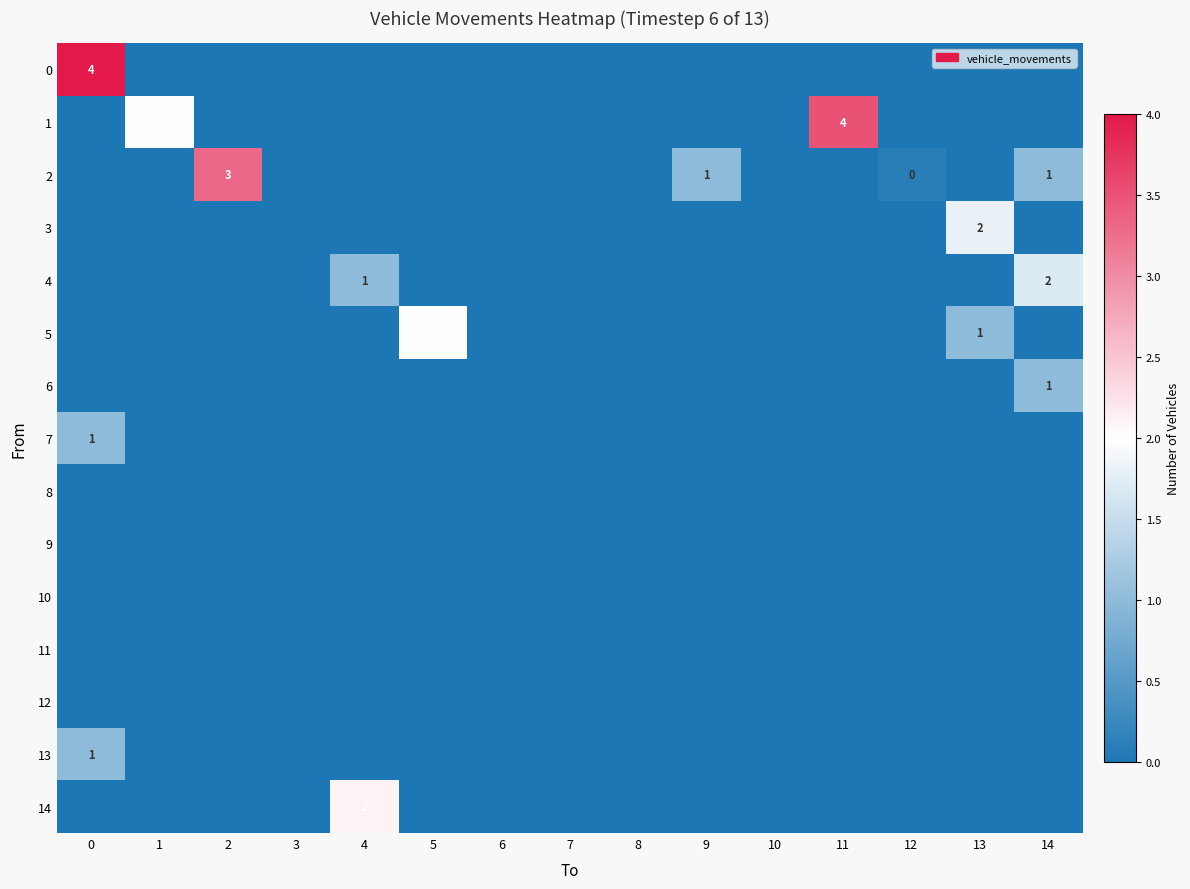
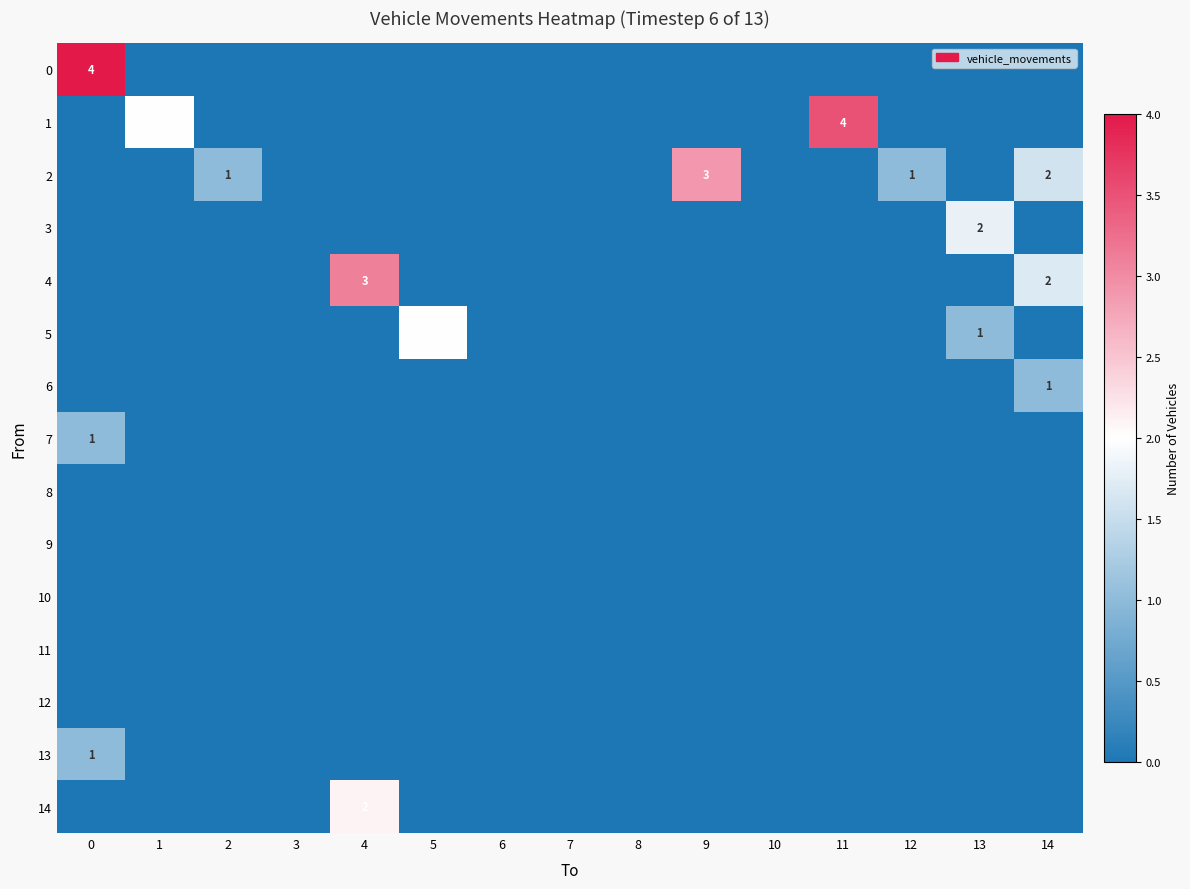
  {
    "0": {
      "0": 4
    },
    "1": {
      "11": 4
    },
    "2": {
-     "2": 3,
-     "9": 1,
-     "12": 0,
-     "14": 1
+     "2": 1,
+     "9": 3,
+     "12": 1,
+     "14": 2
    },
    "3": {
      "13": 2
    },
    "4": {
-     "4": 1,
+     "4": 3,
      "14": 2
    },
    "5": {
      "13": 1
    },
    "6": {
      "14": 1
    },
    "7": {
      "0": 1
    },
    "13": {
      "0": 1
    }
  }
